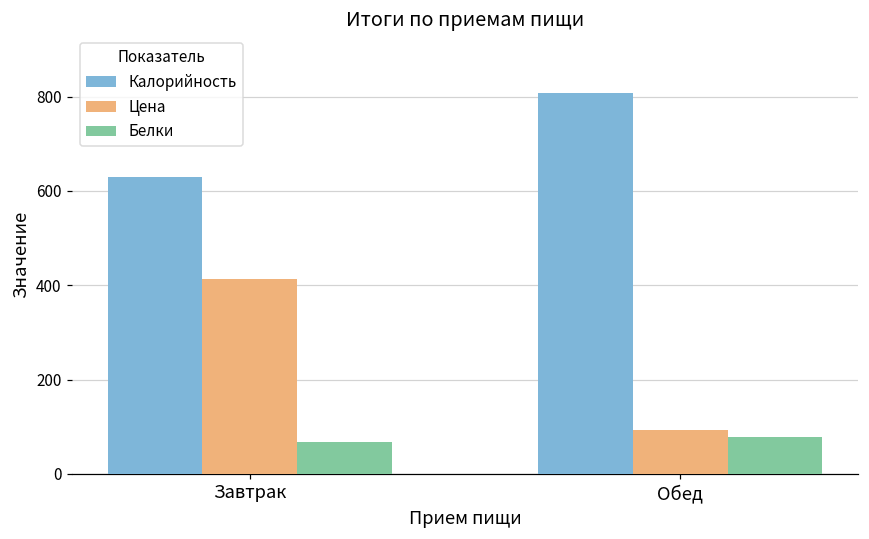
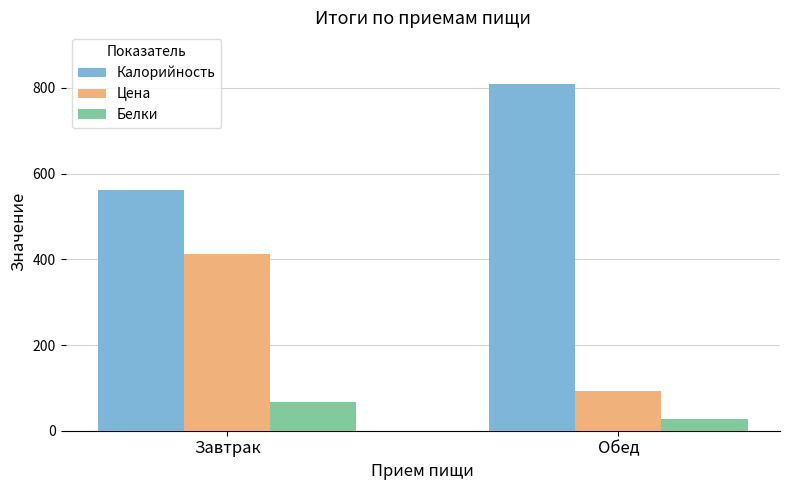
  {
    "Калорийность": {
-     "Завтрак": 630,
+     "Завтрак": 560,
      "Обед": 810
    },
    "Цена": {
      "Завтрак": 410,
      "Обед": 90
    },
    "Белки": {
      "Завтрак": 70,
-     "Обед": 80
+     "Обед": 30
    }
  }
